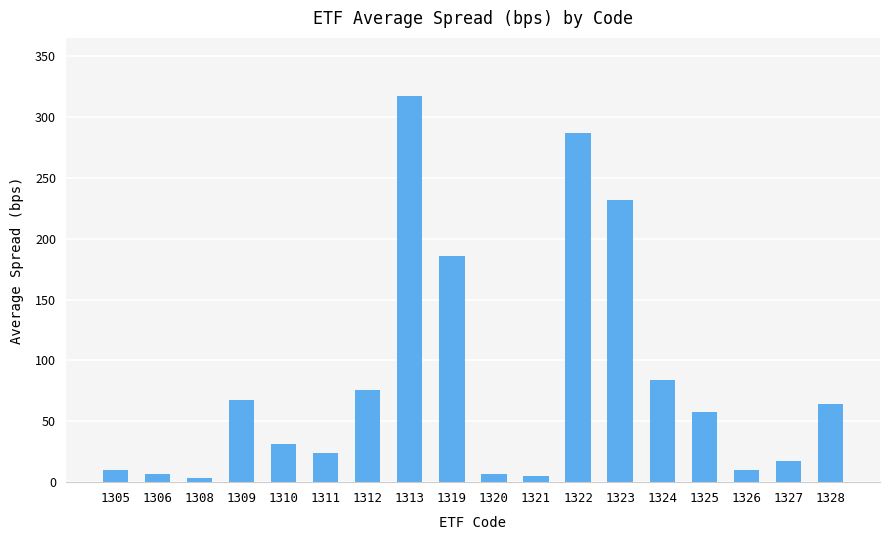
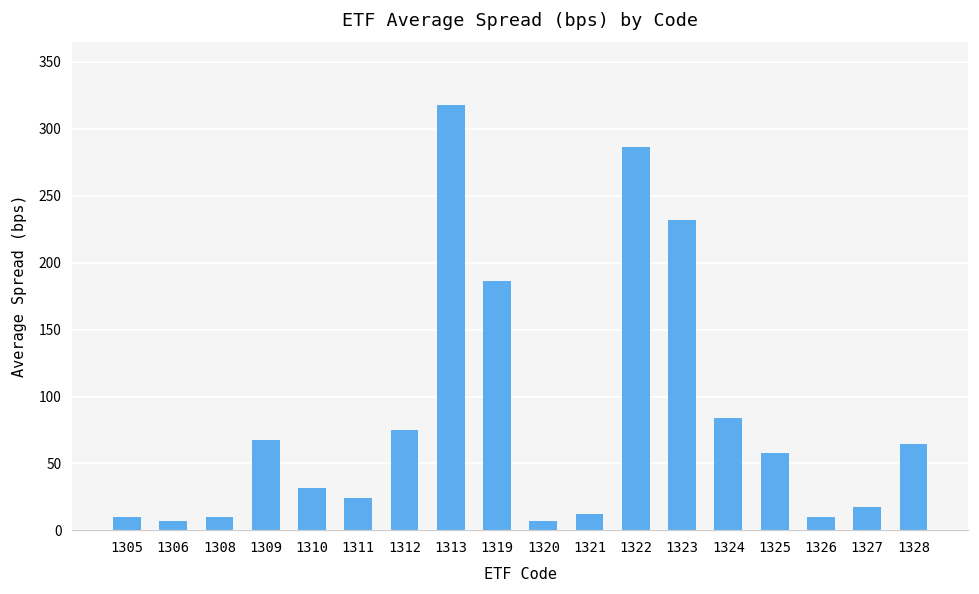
  {
    "1305": 10,
    "1306": 7,
-   "1308": 3,
+   "1308": 10,
    "1309": 68,
    "1310": 31,
    "1311": 24,
    "1312": 75,
    "1313": 317,
    "1319": 186,
    "1320": 7,
-   "1321": 5,
+   "1321": 12,
    "1322": 287,
    "1323": 232,
    "1324": 84,
    "1325": 58,
    "1326": 10,
    "1327": 17,
    "1328": 64
  }
